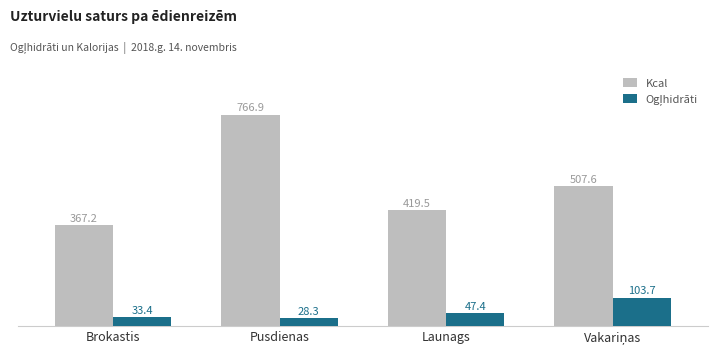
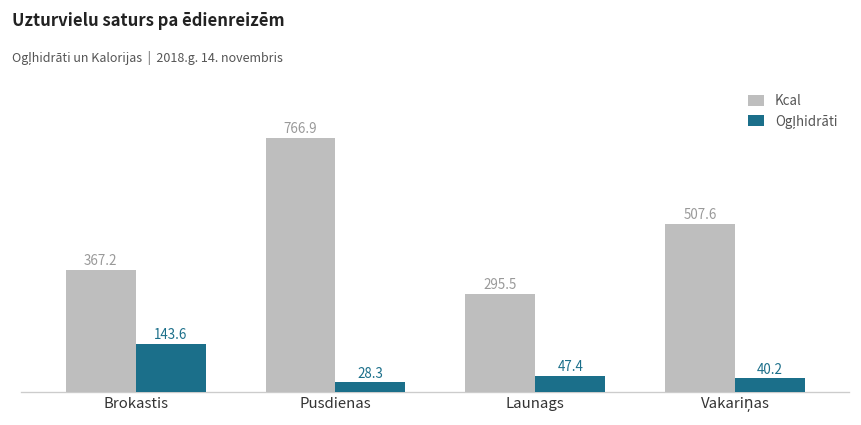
  {
    "Kcal": {
      "Brokastis": 367.2,
      "Pusdienas": 766.9,
-     "Launags": 419.5,
+     "Launags": 295.5,
      "Vakariņas": 507.6
    },
    "Ogļhidrāti": {
-     "Brokastis": 33.4,
+     "Brokastis": 143.6,
      "Pusdienas": 28.3,
      "Launags": 47.4,
-     "Vakariņas": 103.7
+     "Vakariņas": 40.2
    }
  }
